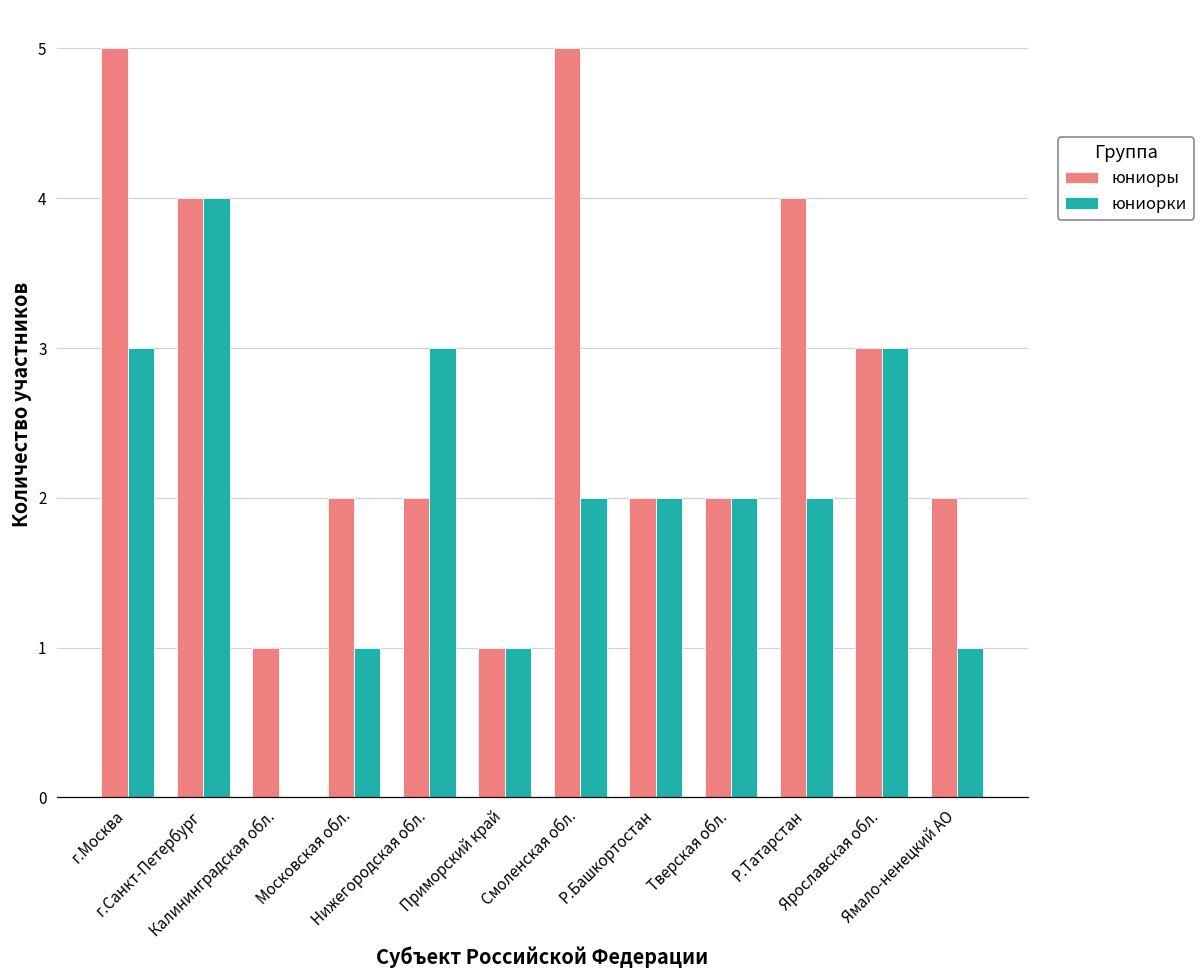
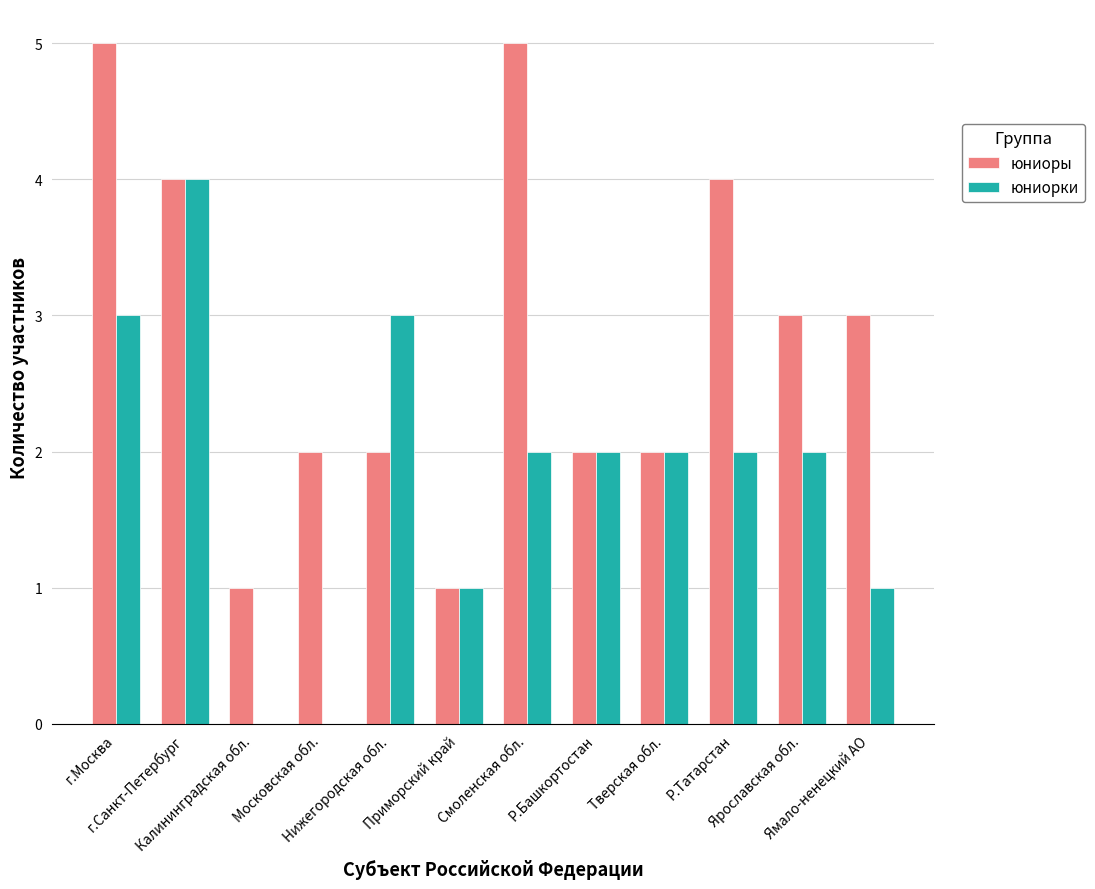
  {
    "юниоры": {
      "г.Москва": 5,
      "г.Санкт-Петербург": 4,
      "Калининградская обл.": 1,
      "Московская обл.": 2,
      "Нижегородская обл.": 2,
      "Приморский край": 1,
      "Смоленская обл.": 5,
      "Р.Башкортостан": 2,
      "Тверская обл.": 2,
      "Р.Татарстан": 4,
      "Ярославская обл.": 3,
-     "Ямало-ненецкий АО": 2
+     "Ямало-ненецкий АО": 3
    },
    "юниорки": {
      "г.Москва": 3,
      "г.Санкт-Петербург": 4,
      "Калининградская обл.": 0,
-     "Московская обл.": 1,
+     "Московская обл.": 0,
      "Нижегородская обл.": 3,
      "Приморский край": 1,
      "Смоленская обл.": 2,
      "Р.Башкортостан": 2,
      "Тверская обл.": 2,
      "Р.Татарстан": 2,
-     "Ярославская обл.": 3,
+     "Ярославская обл.": 2,
      "Ямало-ненецкий АО": 1
    }
  }
